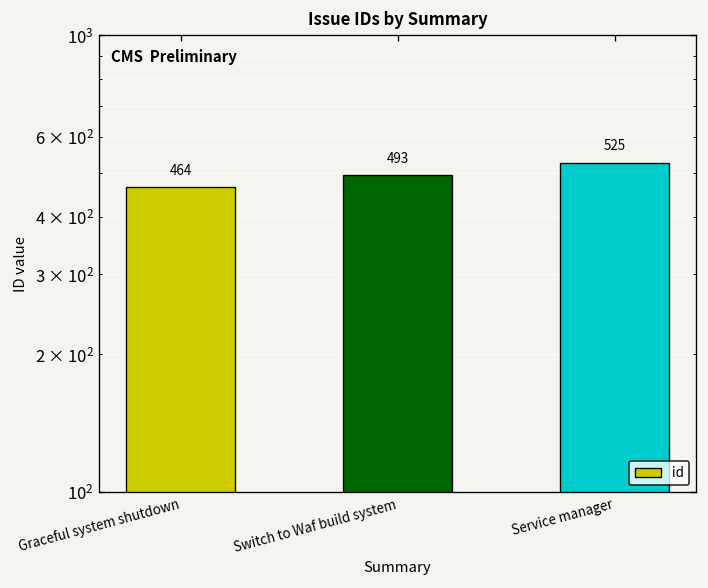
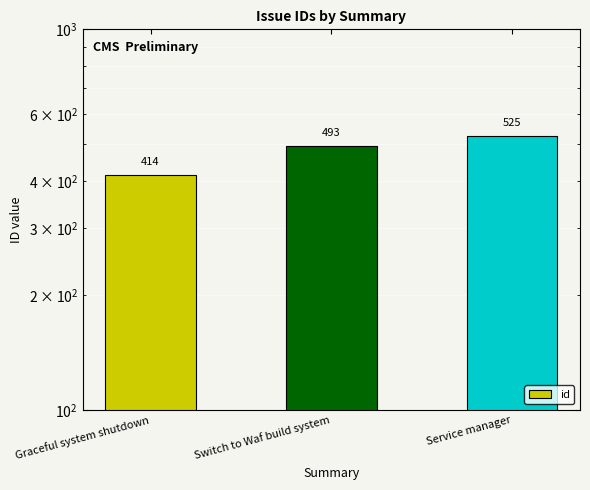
  {
-   "Graceful system shutdown": 464,
+   "Graceful system shutdown": 414,
    "Switch to Waf build system": 493,
    "Service manager": 525
  }
